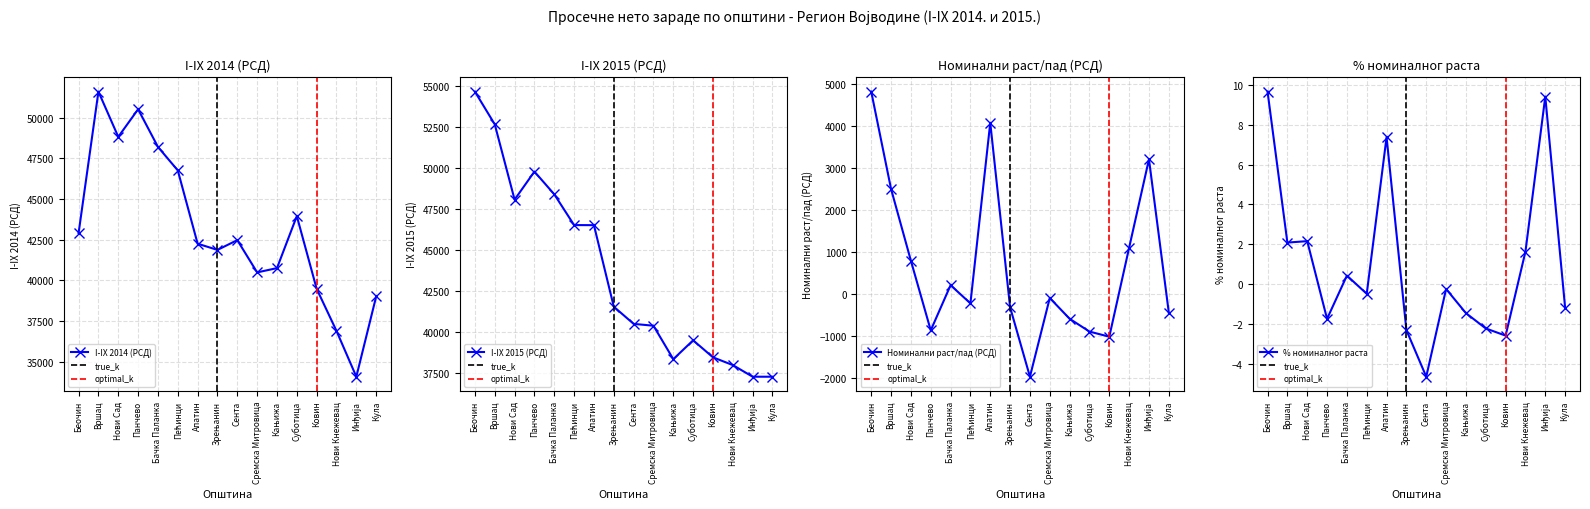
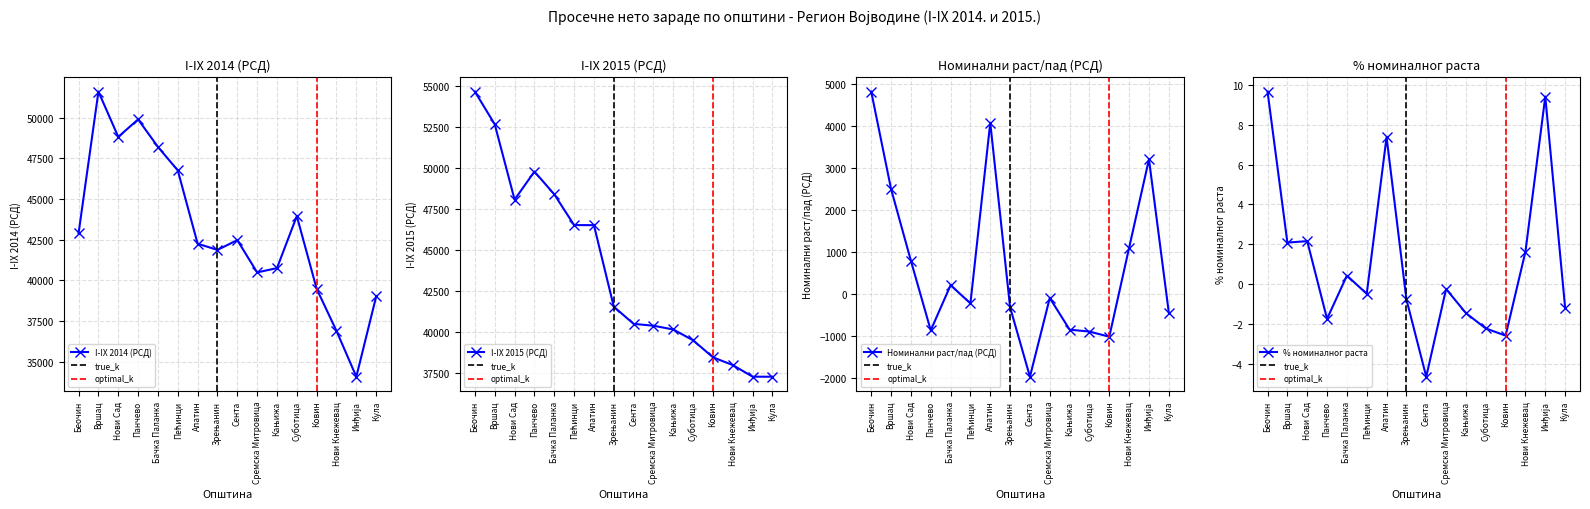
  {
    "I-IX 2014 (РСД)": {
      "Беочин": 42900,
      "Вршац": 51600,
      "Нови Сад": 48800,
-     "Панчево": 50500,
+     "Панчево": 49900,
      "Бачка Паланка": 48200,
      "Пећинци": 46800,
      "Апатин": 42200,
      "Зрењанин": 41900,
      "Сента": 42500,
      "Сремска Митровица": 40500,
      "Кањижа": 40700,
      "Суботица": 43900,
      "Ковин": 39500,
      "Нови Кнежевац": 36900,
      "Инђија": 34100,
      "Кула": 39000
    },
    "I-IX 2015 (РСД)": {
      "Беочин": 54700,
      "Вршац": 52700,
      "Нови Сад": 48100,
      "Панчево": 49800,
      "Бачка Паланка": 48400,
      "Пећинци": 46500,
      "Апатин": 46500,
      "Зрењанин": 41500,
      "Сента": 40500,
      "Сремска Митровица": 40400,
-     "Кањижа": 38300,
+     "Кањижа": 40200,
      "Суботица": 39500,
      "Ковин": 38500,
      "Нови Кнежевац": 38000,
      "Инђија": 37300,
      "Кула": 37300
    },
    "Номинални раст/пад (РСД)": {
      "Беочин": 4800,
      "Вршац": 2500,
      "Нови Сад": 800,
      "Панчево": -900,
      "Бачка Паланка": 200,
      "Пећинци": -200,
      "Апатин": 4100,
      "Зрењанин": -300,
      "Сента": -2000,
      "Сремска Митровица": -100,
-     "Кањижа": -600,
+     "Кањижа": -800,
      "Суботица": -900,
      "Ковин": -1000,
      "Нови Кнежевац": 1100,
      "Инђија": 3200,
      "Кула": -400
    },
    "% номиналног раста": {
      "Беочин": 9.7,
      "Вршац": 2.1,
      "Нови Сад": 2.2,
      "Панчево": -1.7,
      "Бачка Паланка": 0.4,
      "Пећинци": -0.5,
      "Апатин": 7.4,
-     "Зрењанин": -2.3,
+     "Зрењанин": -0.8,
      "Сента": -4.6,
      "Сремска Митровица": -0.2,
      "Кањижа": -1.4,
      "Суботица": -2.2,
      "Ковин": -2.6,
      "Нови Кнежевац": 1.6,
      "Инђија": 9.4,
      "Кула": -1.2
    }
  }
